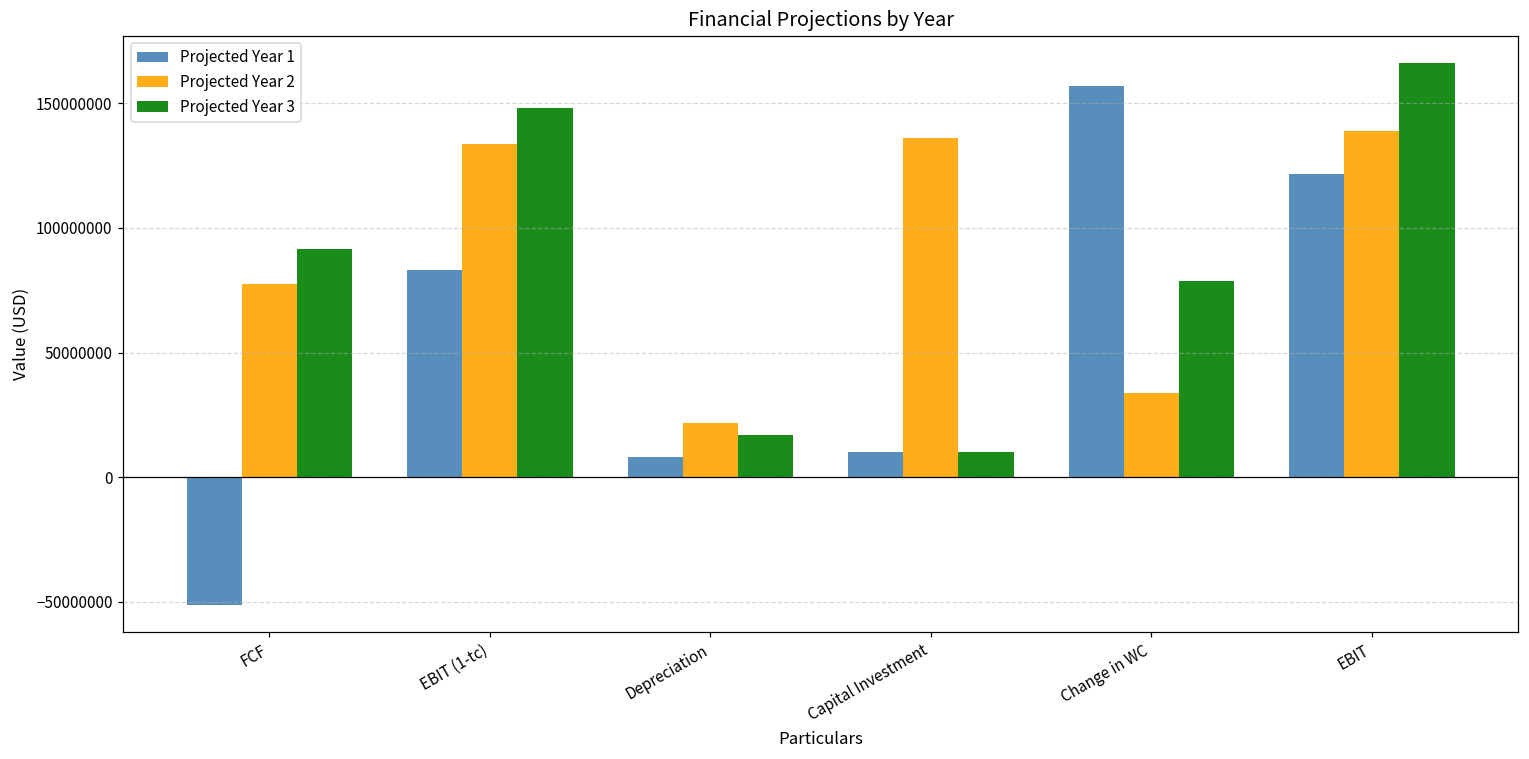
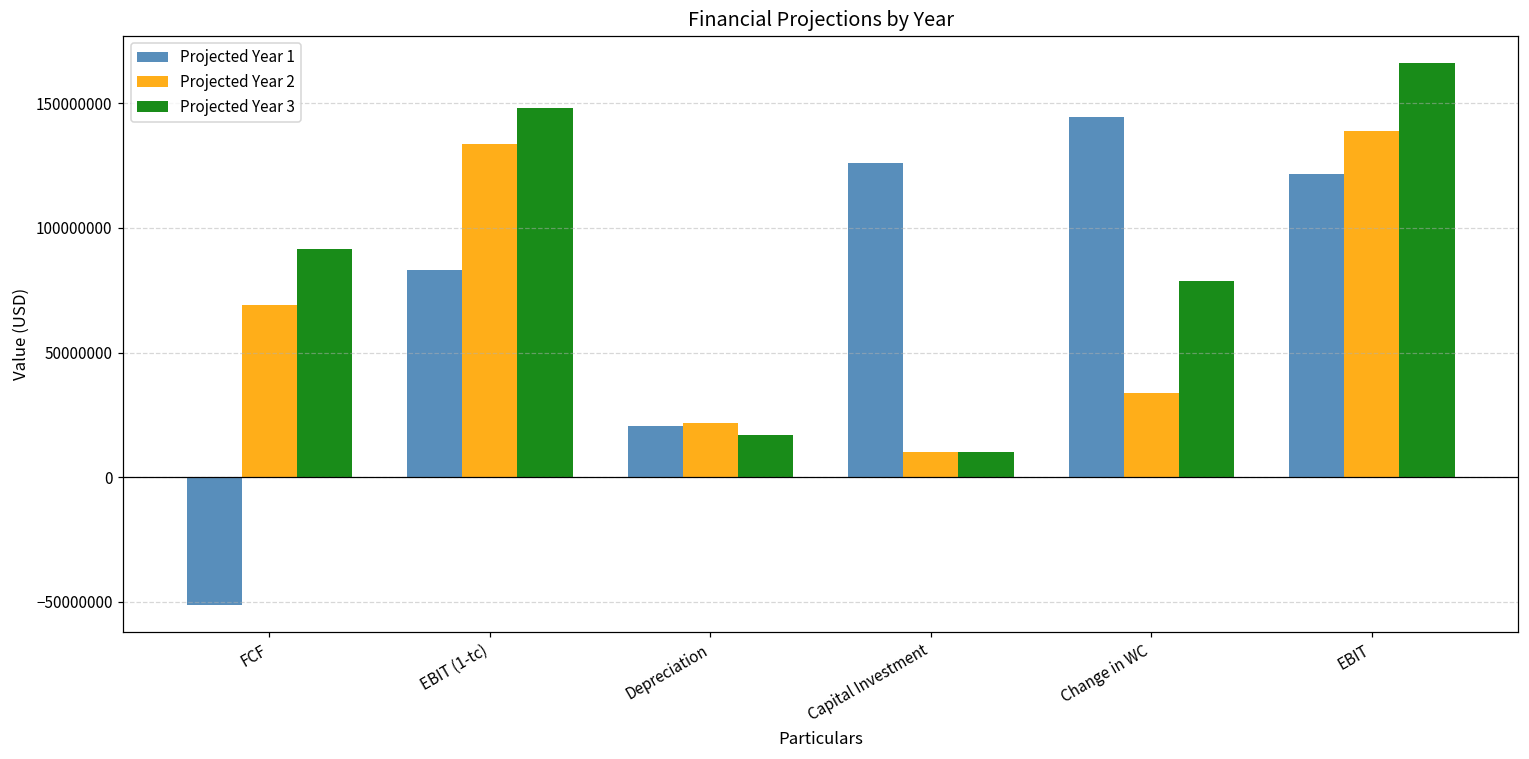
  {
    "Projected Year 1": {
      "FCF": -51000000,
      "EBIT (1-tc)": 83000000,
-     "Depreciation": 8000000,
-     "Capital Investment": 10000000,
-     "Change in WC": 157000000,
+     "Depreciation": 20000000,
+     "Capital Investment": 126000000,
+     "Change in WC": 145000000,
      "EBIT": 122000000
    },
    "Projected Year 2": {
-     "FCF": 78000000,
+     "FCF": 69000000,
      "EBIT (1-tc)": 134000000,
      "Depreciation": 22000000,
-     "Capital Investment": 136000000,
+     "Capital Investment": 10000000,
      "Change in WC": 34000000,
      "EBIT": 139000000
    },
    "Projected Year 3": {
      "FCF": 92000000,
      "EBIT (1-tc)": 148000000,
      "Depreciation": 17000000,
      "Capital Investment": 10000000,
      "Change in WC": 79000000,
      "EBIT": 166000000
    }
  }
